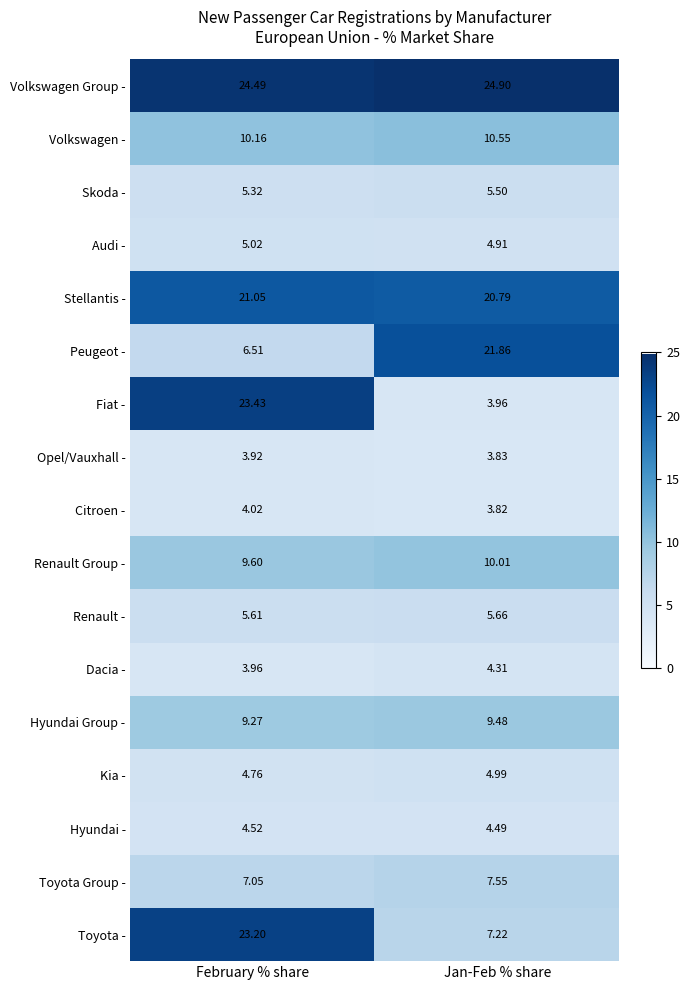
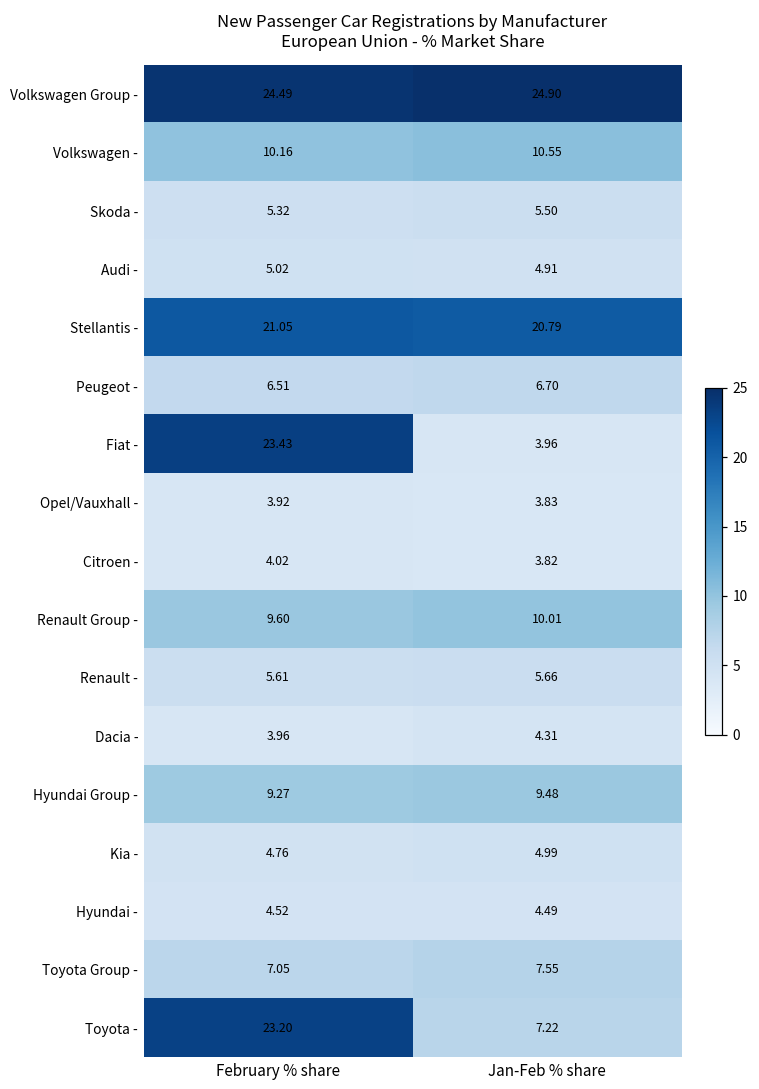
  {
    "Volkswagen Group -": {
      "February % share": 24.49,
      "Jan-Feb % share": 24.90
    },
    "Volkswagen -": {
      "February % share": 10.16,
      "Jan-Feb % share": 10.55
    },
    "Skoda -": {
      "February % share": 5.32,
      "Jan-Feb % share": 5.50
    },
    "Audi -": {
      "February % share": 5.02,
      "Jan-Feb % share": 4.91
    },
    "Stellantis -": {
      "February % share": 21.05,
      "Jan-Feb % share": 20.79
    },
    "Peugeot -": {
      "February % share": 6.51,
-     "Jan-Feb % share": 21.86
+     "Jan-Feb % share": 6.70
    },
    "Fiat -": {
      "February % share": 23.43,
      "Jan-Feb % share": 3.96
    },
    "Opel/Vauxhall -": {
      "February % share": 3.92,
      "Jan-Feb % share": 3.83
    },
    "Citroen -": {
      "February % share": 4.02,
      "Jan-Feb % share": 3.82
    },
    "Renault Group -": {
      "February % share": 9.60,
      "Jan-Feb % share": 10.01
    },
    "Renault -": {
      "February % share": 5.61,
      "Jan-Feb % share": 5.66
    },
    "Dacia -": {
      "February % share": 3.96,
      "Jan-Feb % share": 4.31
    },
    "Hyundai Group -": {
      "February % share": 9.27,
      "Jan-Feb % share": 9.48
    },
    "Kia -": {
      "February % share": 4.76,
      "Jan-Feb % share": 4.99
    },
    "Hyundai -": {
      "February % share": 4.52,
      "Jan-Feb % share": 4.49
    },
    "Toyota Group -": {
      "February % share": 7.05,
      "Jan-Feb % share": 7.55
    },
    "Toyota -": {
      "February % share": 23.20,
      "Jan-Feb % share": 7.22
    }
  }
